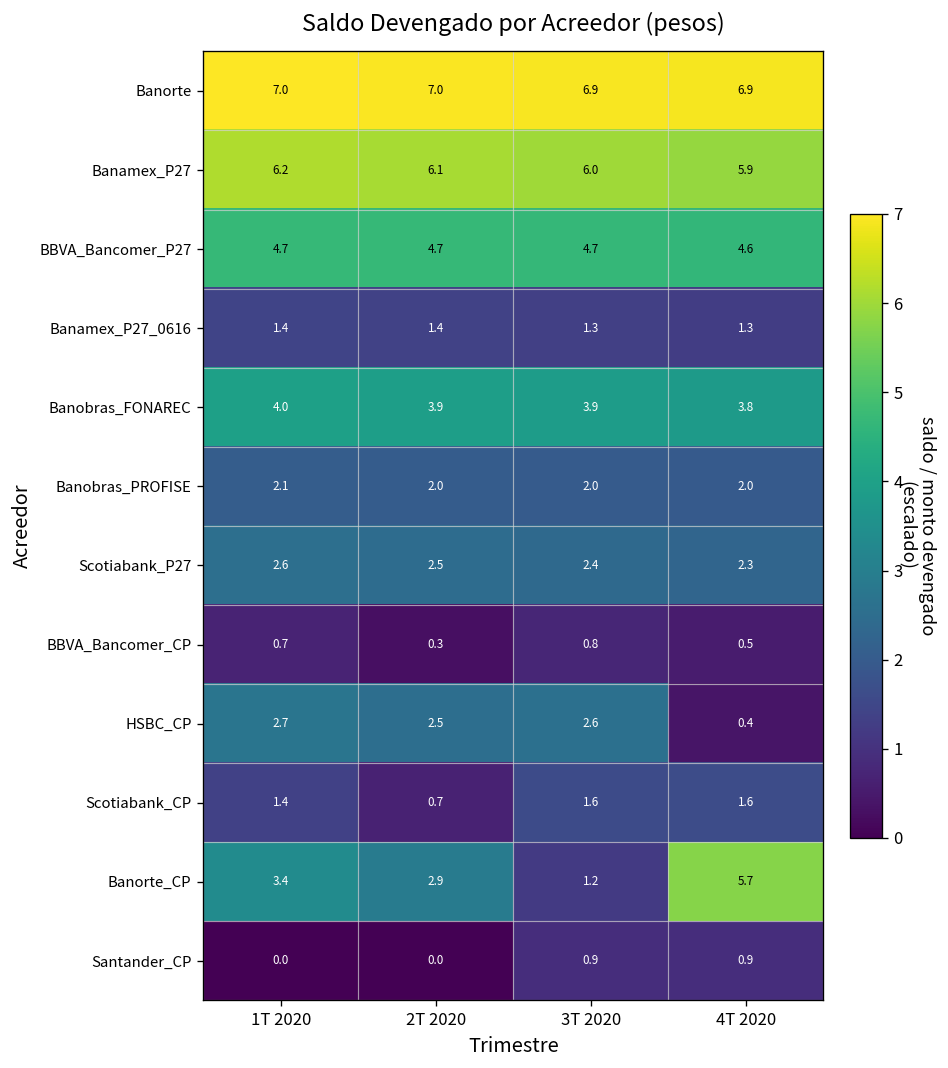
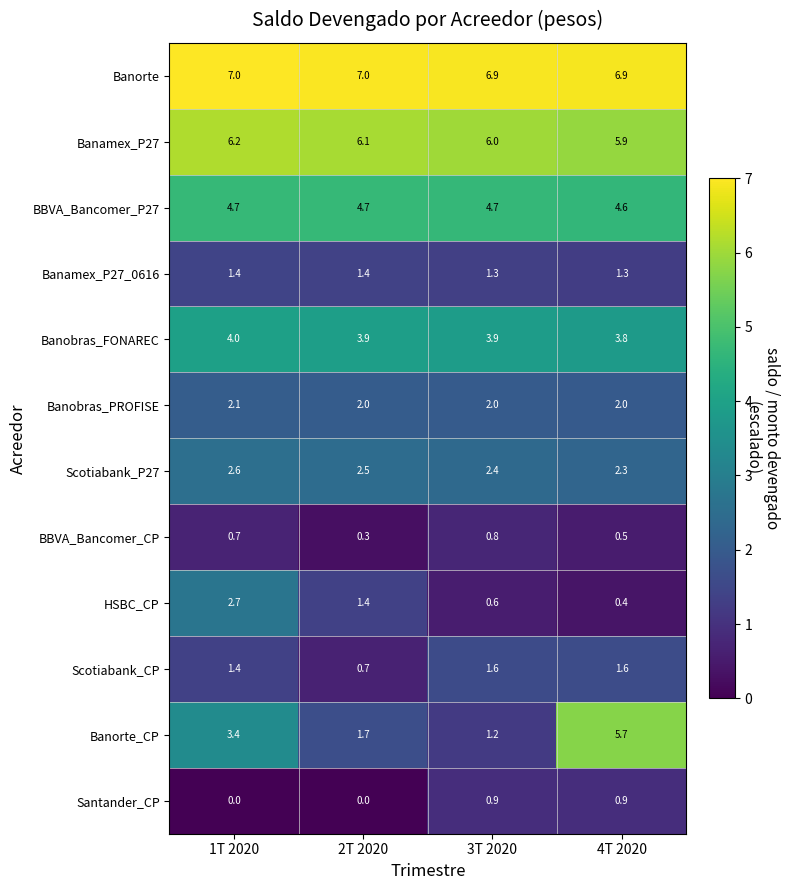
  {
    "Banorte": {
      "1T 2020": 7.0,
      "2T 2020": 7.0,
      "3T 2020": 6.9,
      "4T 2020": 6.9
    },
    "Banamex_P27": {
      "1T 2020": 6.2,
      "2T 2020": 6.1,
      "3T 2020": 6.0,
      "4T 2020": 5.9
    },
    "BBVA_Bancomer_P27": {
      "1T 2020": 4.7,
      "2T 2020": 4.7,
      "3T 2020": 4.7,
      "4T 2020": 4.6
    },
    "Banamex_P27_0616": {
      "1T 2020": 1.4,
      "2T 2020": 1.4,
      "3T 2020": 1.3,
      "4T 2020": 1.3
    },
    "Banobras_FONAREC": {
      "1T 2020": 4.0,
      "2T 2020": 3.9,
      "3T 2020": 3.9,
      "4T 2020": 3.8
    },
    "Banobras_PROFISE": {
      "1T 2020": 2.1,
      "2T 2020": 2.0,
      "3T 2020": 2.0,
      "4T 2020": 2.0
    },
    "Scotiabank_P27": {
      "1T 2020": 2.6,
      "2T 2020": 2.5,
      "3T 2020": 2.4,
      "4T 2020": 2.3
    },
    "BBVA_Bancomer_CP": {
      "1T 2020": 0.7,
      "2T 2020": 0.3,
      "3T 2020": 0.8,
      "4T 2020": 0.5
    },
    "HSBC_CP": {
      "1T 2020": 2.7,
-     "2T 2020": 2.5,
-     "3T 2020": 2.6,
+     "2T 2020": 1.4,
+     "3T 2020": 0.6,
      "4T 2020": 0.4
    },
    "Scotiabank_CP": {
      "1T 2020": 1.4,
      "2T 2020": 0.7,
      "3T 2020": 1.6,
      "4T 2020": 1.6
    },
    "Banorte_CP": {
      "1T 2020": 3.4,
-     "2T 2020": 2.9,
+     "2T 2020": 1.7,
      "3T 2020": 1.2,
      "4T 2020": 5.7
    },
    "Santander_CP": {
      "1T 2020": 0.0,
      "2T 2020": 0.0,
      "3T 2020": 0.9,
      "4T 2020": 0.9
    }
  }
